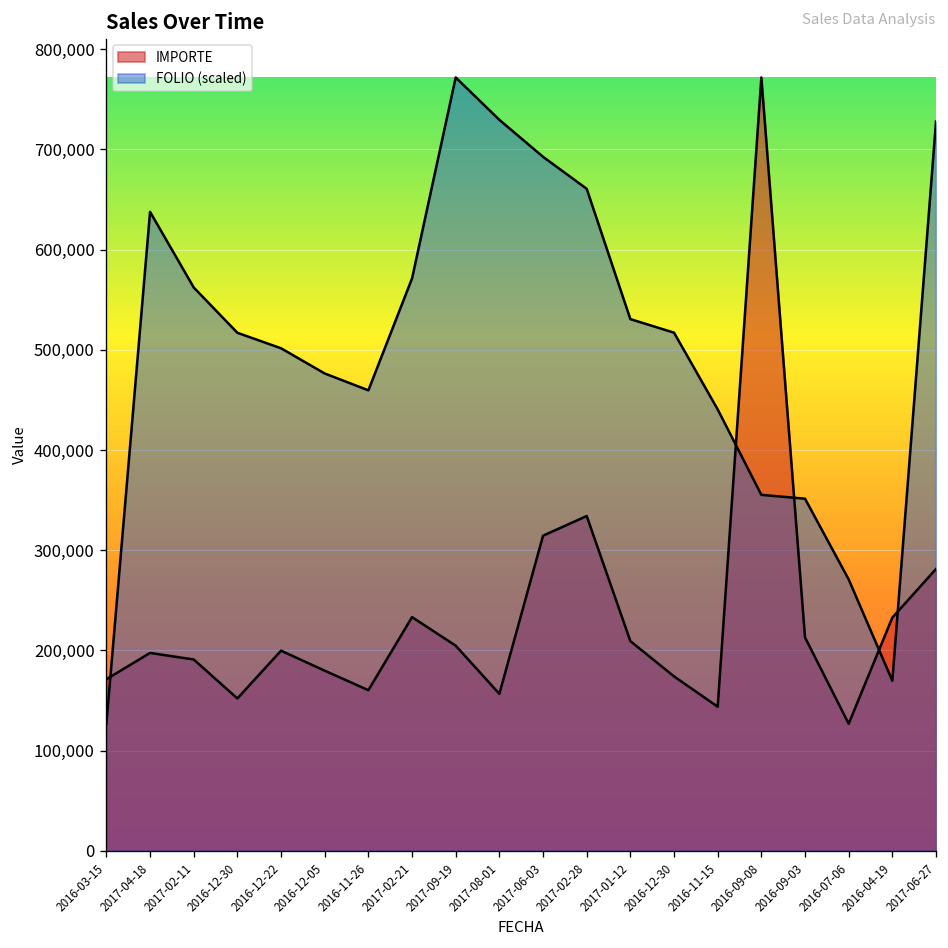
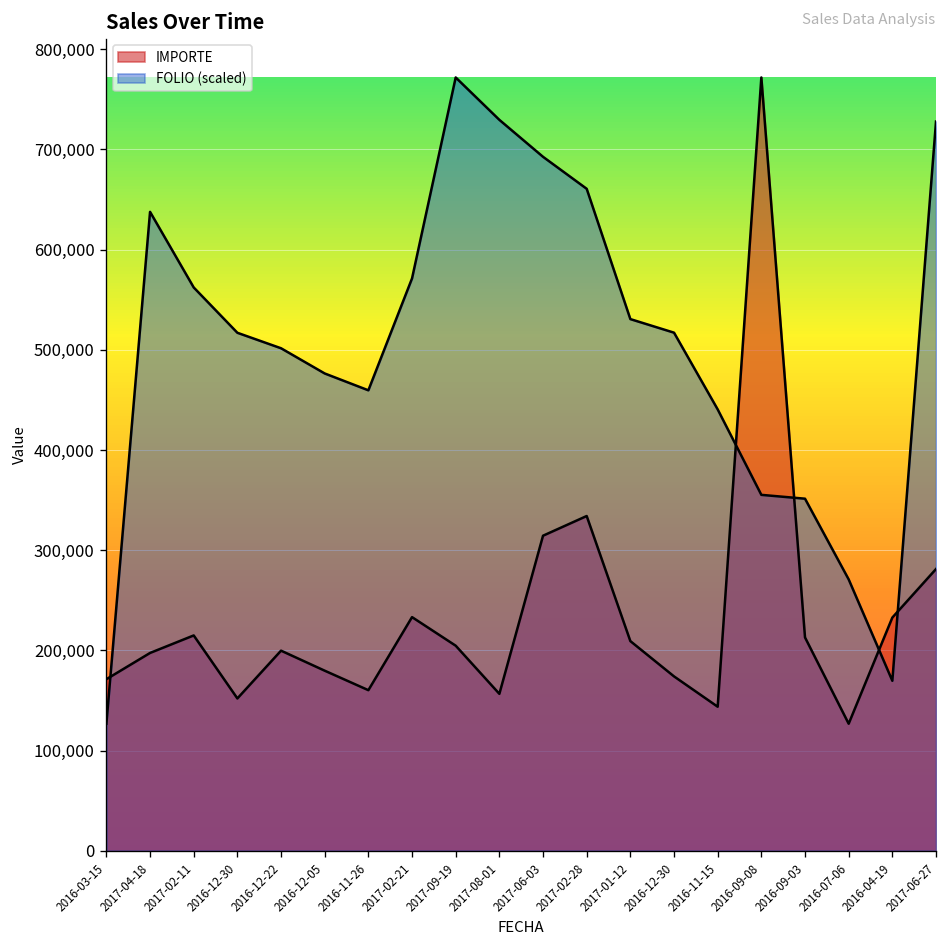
  {
    "IMPORTE": {
      "2016-03-15": "170,000",
      "2017-04-18": "200,000",
-     "2017-02-11": "190,000",
+     "2017-02-11": "210,000",
      "2016-12-22": "200,000",
      "2016-12-05": "180,000",
      "2016-11-26": "160,000",
      "2017-02-21": "230,000",
      "2017-09-19": "200,000",
      "2017-08-01": "160,000",
      "2017-06-03": "310,000",
      "2017-02-28": "330,000",
      "2017-01-12": "210,000",
      "2016-11-15": "140,000",
      "2016-09-08": "770,000",
      "2016-09-03": "210,000",
      "2016-07-06": "130,000",
      "2016-04-19": "230,000",
      "2017-06-27": "280,000"
    },
    "FOLIO (scaled)": {
      "2016-03-15": "130,000",
      "2017-04-18": "640,000",
      "2017-02-11": "560,000",
      "2016-12-22": "500,000",
      "2016-12-05": "480,000",
      "2016-11-26": "460,000",
      "2017-02-21": "570,000",
      "2017-09-19": "770,000",
      "2017-08-01": "730,000",
      "2017-06-03": "690,000",
      "2017-02-28": "660,000",
      "2017-01-12": "530,000",
      "2016-11-15": "440,000",
      "2016-09-08": "360,000",
      "2016-09-03": "350,000",
      "2016-07-06": "270,000",
      "2016-04-19": "170,000",
      "2017-06-27": "730,000"
    }
  }
